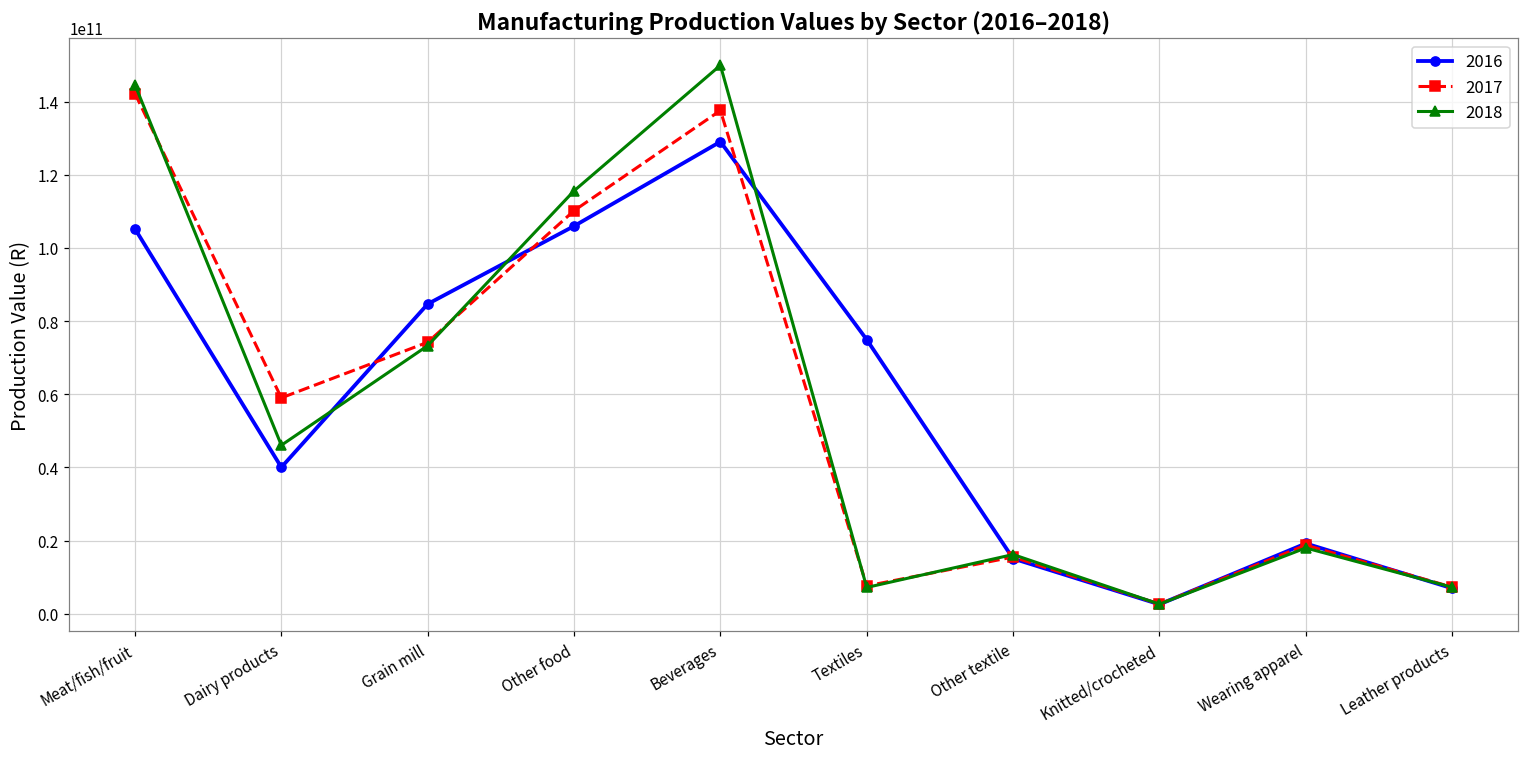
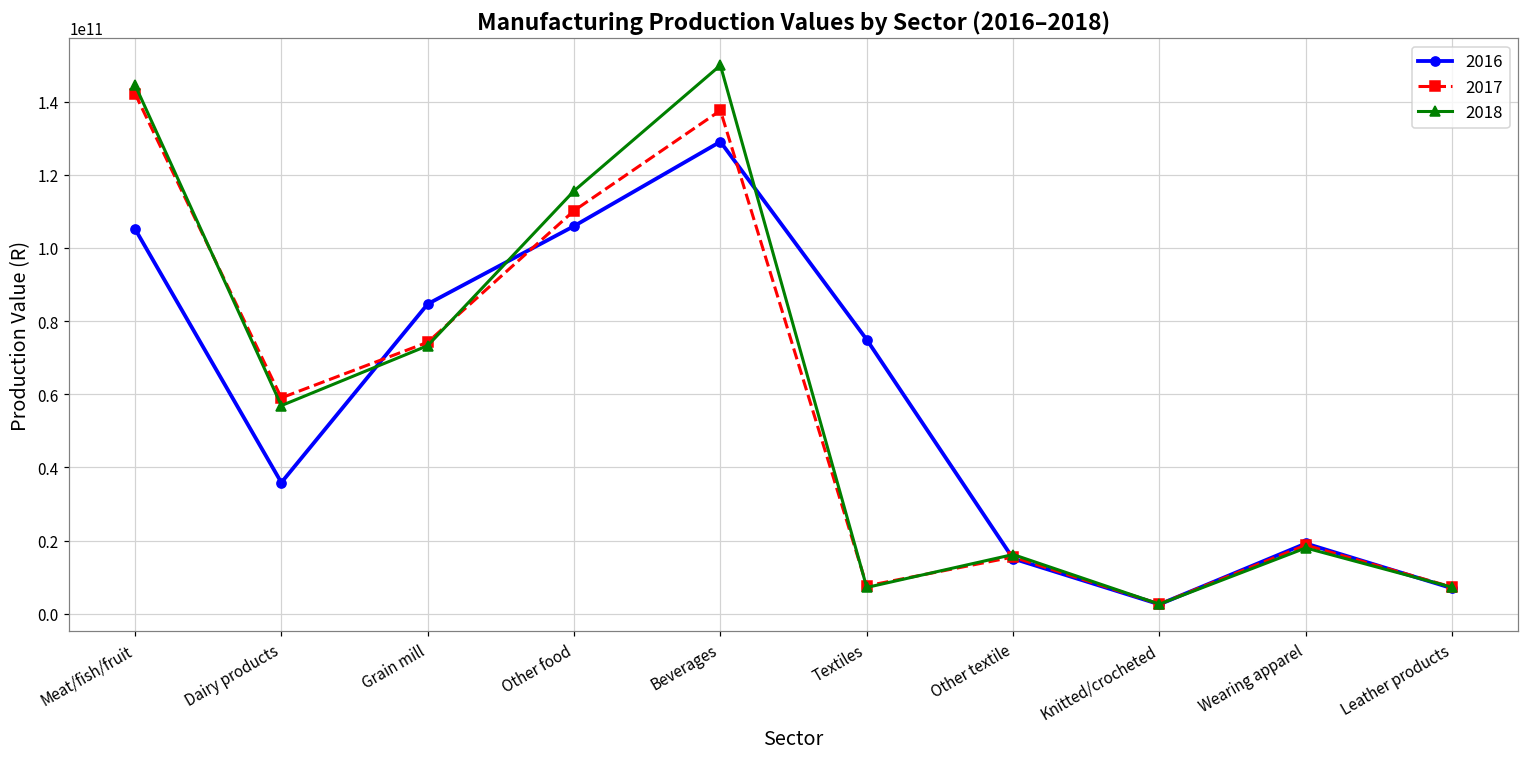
  {
    "2016": {
      "Meat/fish/fruit": 105000000000,
-     "Dairy products": 40000000000,
+     "Dairy products": 36000000000,
      "Grain mill": 85000000000,
      "Other food": 106000000000,
      "Beverages": 129000000000,
      "Textiles": 75000000000
    },
    "2017": {
      "Meat/fish/fruit": 142000000000,
      "Dairy products": 59000000000,
      "Grain mill": 74000000000,
      "Other food": 110000000000,
      "Beverages": 138000000000
    },
    "2018": {
      "Meat/fish/fruit": 145000000000,
-     "Dairy products": 46000000000,
+     "Dairy products": 57000000000,
      "Grain mill": 73000000000,
      "Other food": 116000000000,
      "Beverages": 150000000000
    }
  }
